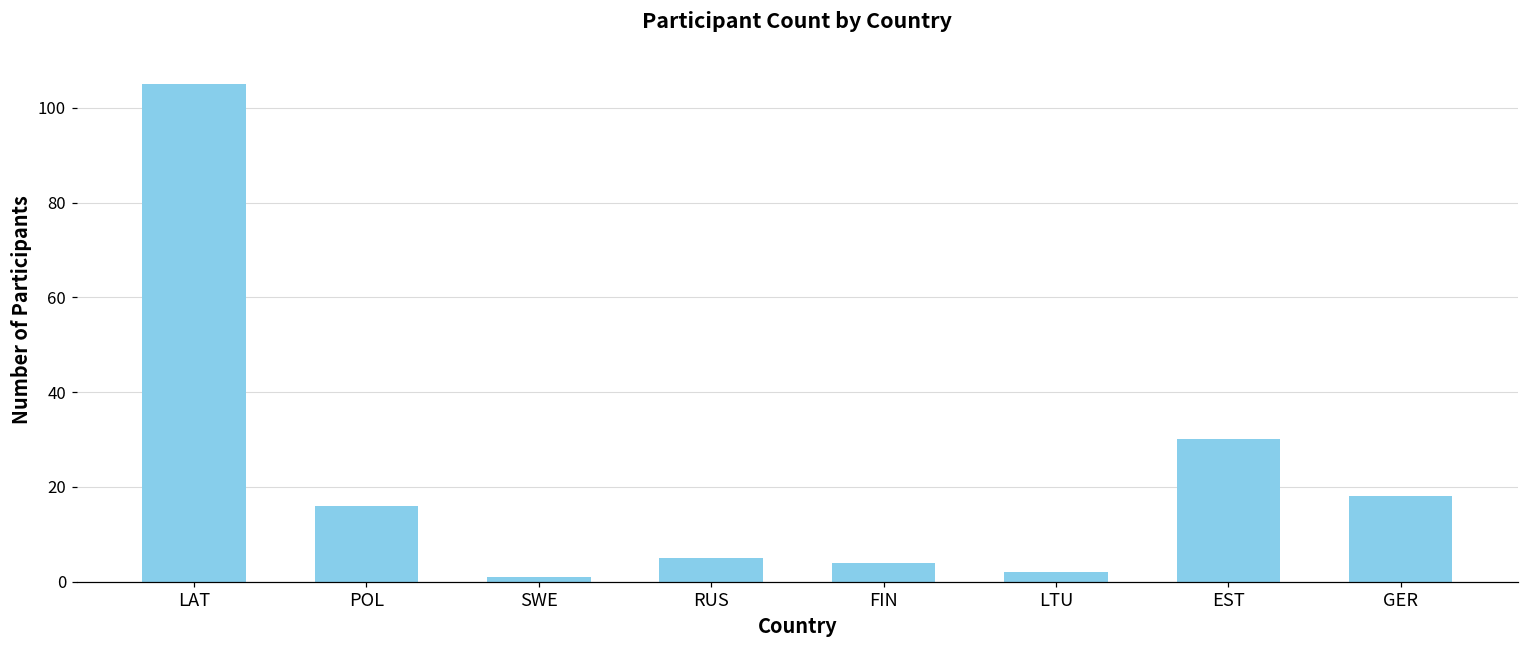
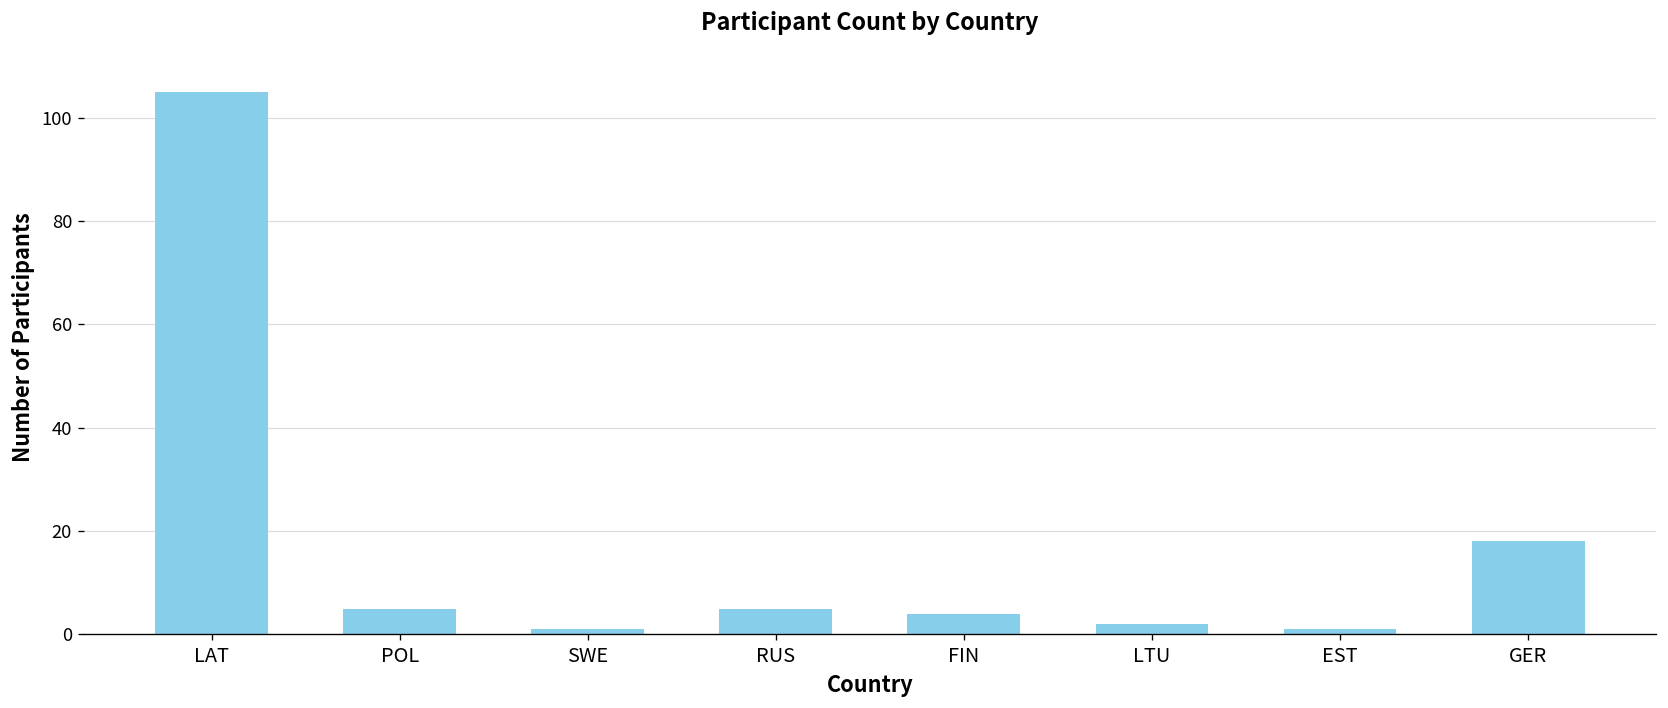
  {
    "LAT": 105,
-   "POL": 16,
+   "POL": 5,
    "SWE": 1,
    "RUS": 5,
    "FIN": 4,
    "LTU": 2,
-   "EST": 30,
+   "EST": 1,
    "GER": 18
  }
